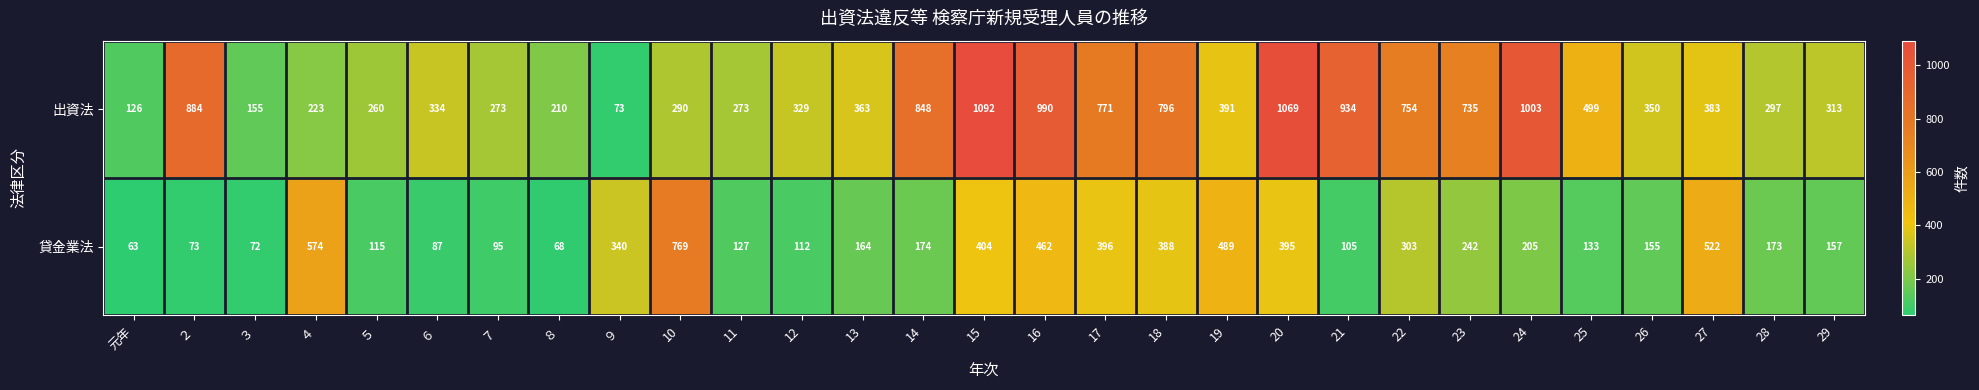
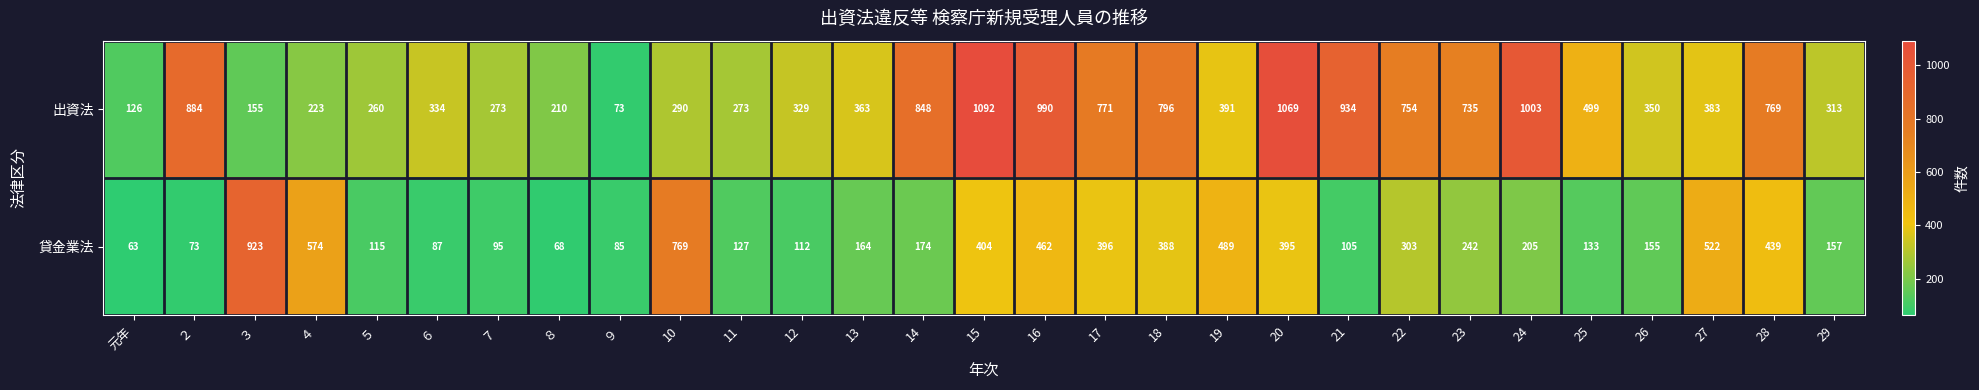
  {
    "出資法": {
      "元年": 126,
      "２": 884,
      "３": 155,
      "４": 223,
      "５": 260,
      "６": 334,
      "７": 273,
      "８": 210,
      "９": 73,
      "10": 290,
      "11": 273,
      "12": 329,
      "13": 363,
      "14": 848,
      "15": 1092,
      "16": 990,
      "17": 771,
      "18": 796,
      "19": 391,
      "20": 1069,
      "21": 934,
      "22": 754,
      "23": 735,
      "24": 1003,
      "25": 499,
      "26": 350,
      "27": 383,
-     "28": 297,
+     "28": 769,
      "29": 313
    },
    "貸金業法": {
      "元年": 63,
      "２": 73,
-     "３": 72,
+     "３": 923,
      "４": 574,
      "５": 115,
      "６": 87,
      "７": 95,
      "８": 68,
-     "９": 340,
+     "９": 85,
      "10": 769,
      "11": 127,
      "12": 112,
      "13": 164,
      "14": 174,
      "15": 404,
      "16": 462,
      "17": 396,
      "18": 388,
      "19": 489,
      "20": 395,
      "21": 105,
      "22": 303,
      "23": 242,
      "24": 205,
      "25": 133,
      "26": 155,
      "27": 522,
-     "28": 173,
+     "28": 439,
      "29": 157
    }
  }
